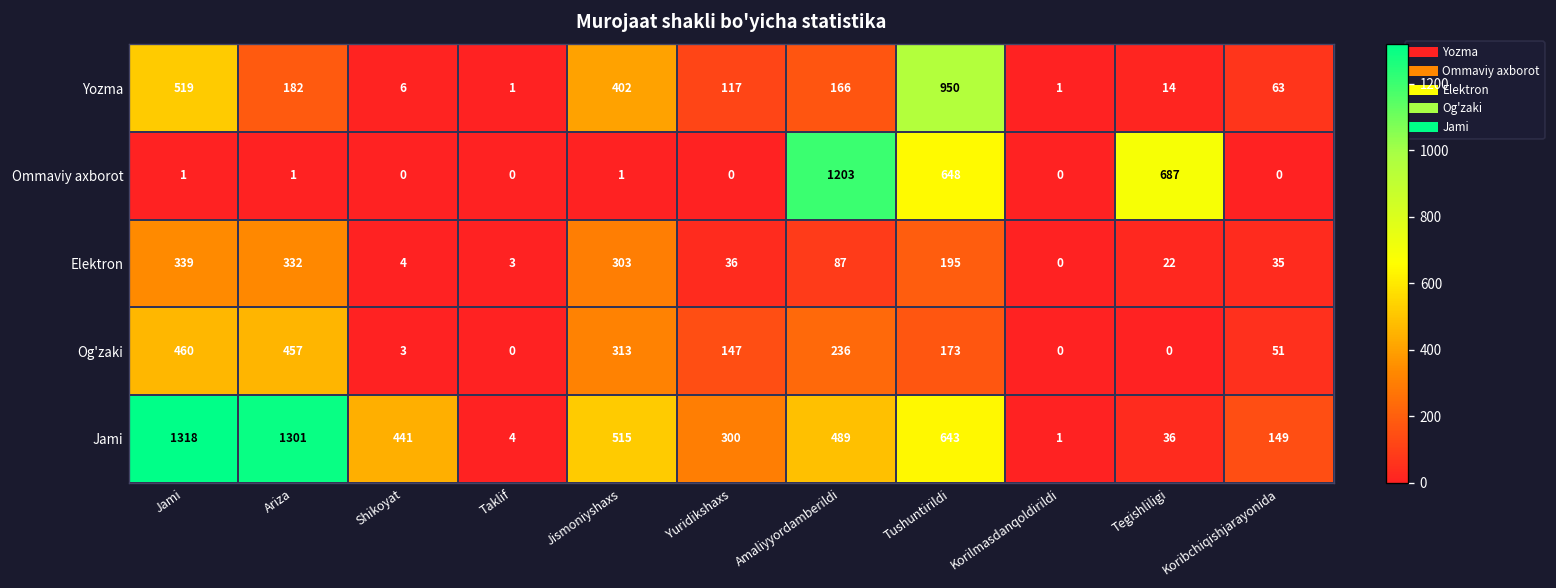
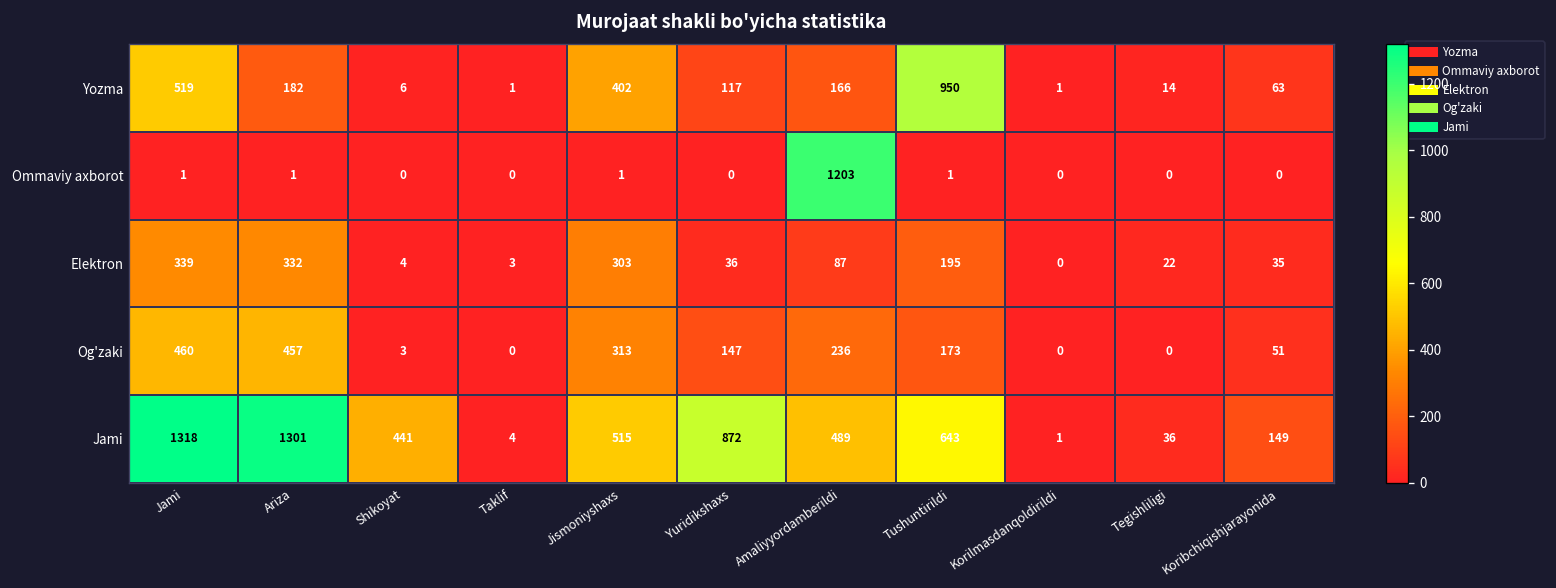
  {
    "Yozma": {
      "Jami": 519,
      "Ariza": 182,
      "Shikoyat": 6,
      "Taklif": 1,
      "Jismoniyshaxs": 402,
      "Yuridikshaxs": 117,
      "Amaliyyordamberildi": 166,
      "Tushuntirildi": 950,
      "Korilmasdanqoldirildi": 1,
      "Tegishliligi": 14,
      "Koribchiqishjarayonida": 63
    },
    "Ommaviy axborot": {
      "Jami": 1,
      "Ariza": 1,
      "Shikoyat": 0,
      "Taklif": 0,
      "Jismoniyshaxs": 1,
      "Yuridikshaxs": 0,
      "Amaliyyordamberildi": 1203,
-     "Tushuntirildi": 648,
+     "Tushuntirildi": 1,
      "Korilmasdanqoldirildi": 0,
-     "Tegishliligi": 687,
+     "Tegishliligi": 0,
      "Koribchiqishjarayonida": 0
    },
    "Elektron": {
      "Jami": 339,
      "Ariza": 332,
      "Shikoyat": 4,
      "Taklif": 3,
      "Jismoniyshaxs": 303,
      "Yuridikshaxs": 36,
      "Amaliyyordamberildi": 87,
      "Tushuntirildi": 195,
      "Korilmasdanqoldirildi": 0,
      "Tegishliligi": 22,
      "Koribchiqishjarayonida": 35
    },
    "Og'zaki": {
      "Jami": 460,
      "Ariza": 457,
      "Shikoyat": 3,
      "Taklif": 0,
      "Jismoniyshaxs": 313,
      "Yuridikshaxs": 147,
      "Amaliyyordamberildi": 236,
      "Tushuntirildi": 173,
      "Korilmasdanqoldirildi": 0,
      "Tegishliligi": 0,
      "Koribchiqishjarayonida": 51
    },
    "Jami": {
      "Jami": 1318,
      "Ariza": 1301,
      "Shikoyat": 441,
      "Taklif": 4,
      "Jismoniyshaxs": 515,
-     "Yuridikshaxs": 300,
+     "Yuridikshaxs": 872,
      "Amaliyyordamberildi": 489,
      "Tushuntirildi": 643,
      "Korilmasdanqoldirildi": 1,
      "Tegishliligi": 36,
      "Koribchiqishjarayonida": 149
    }
  }
